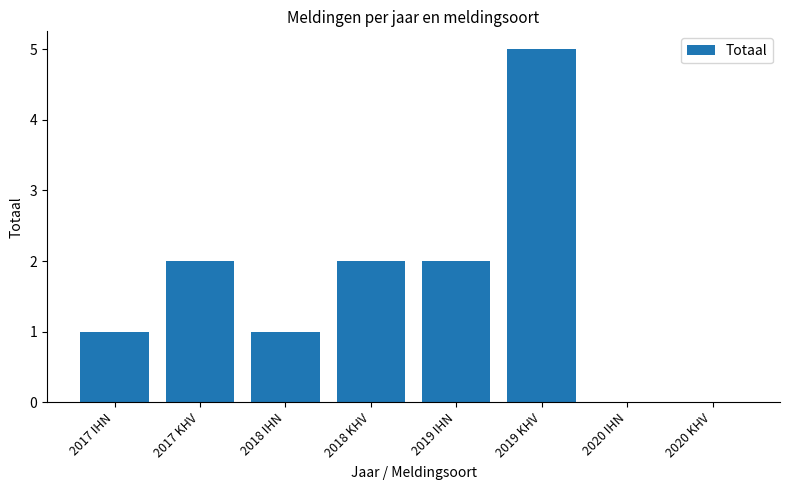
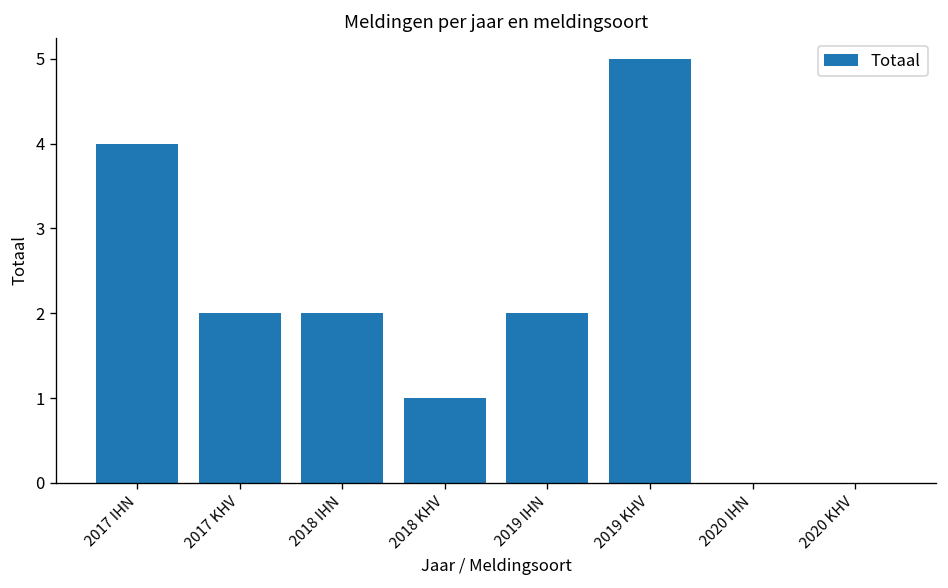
  {
-   "2017 IHN": 1,
+   "2017 IHN": 4,
    "2017 KHV": 2,
-   "2018 IHN": 1,
-   "2018 KHV": 2,
+   "2018 IHN": 2,
+   "2018 KHV": 1,
    "2019 IHN": 2,
    "2019 KHV": 5,
    "2020 IHN": 0,
    "2020 KHV": 0
  }
